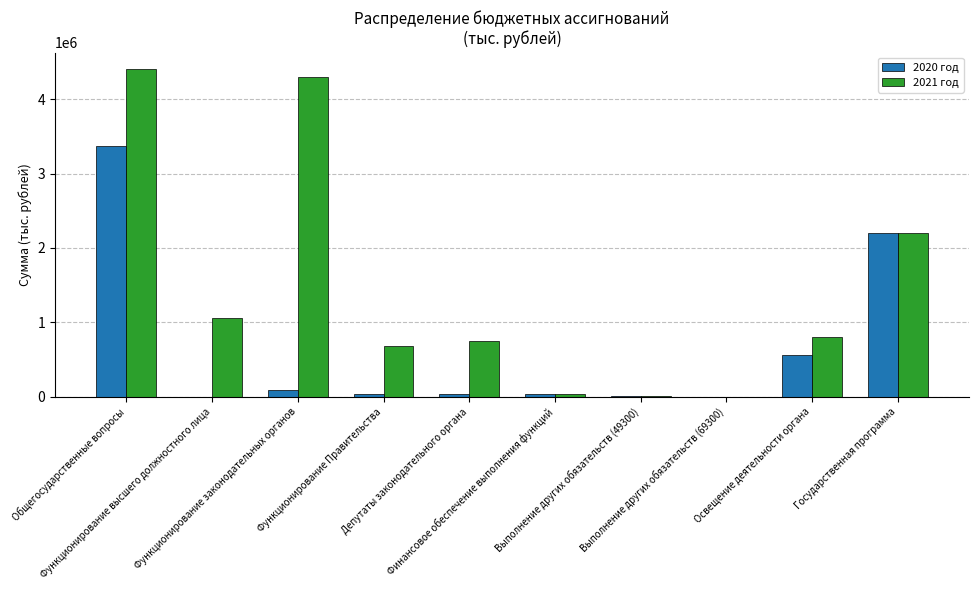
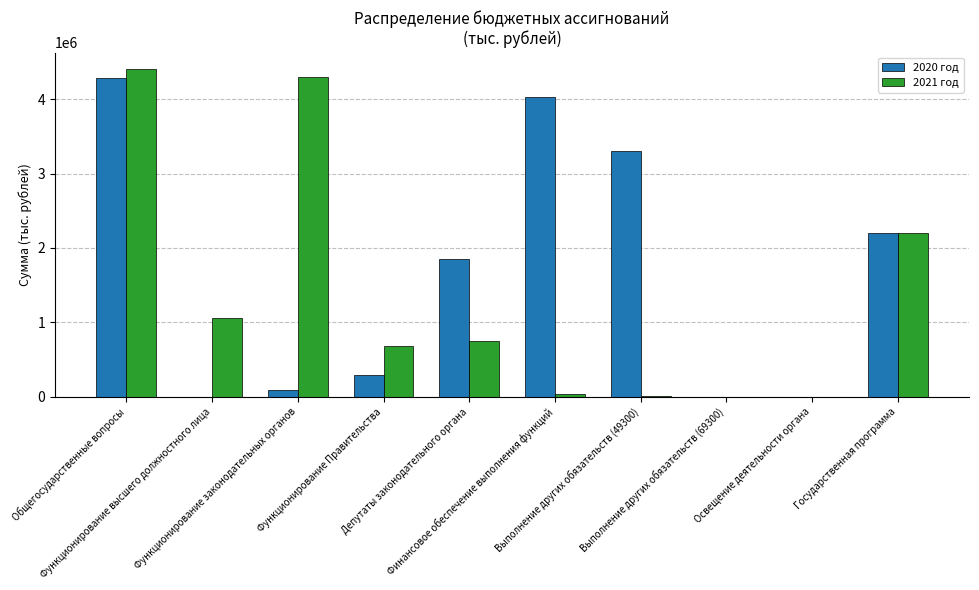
  {
    "2020 год": {
-     "Общегосударственные вопросы": 3400000,
+     "Общегосударственные вопросы": 4300000,
      "Функционирование законодательных органов": 100000,
-     "Функционирование Правительства": 0,
-     "Депутаты законодательного органа": 0,
-     "Финансовое обеспечение выполнения функций": 0,
-     "Выполнение других обязательств (49300)": 0,
-     "Освещение деятельности органа": 600000,
+     "Функционирование Правительства": 300000,
+     "Депутаты законодательного органа": 1900000,
+     "Финансовое обеспечение выполнения функций": 4000000,
+     "Выполнение других обязательств (49300)": 3300000,
+     "Освещение деятельности органа": 0,
      "Государственная программа": 2200000
    },
    "2021 год": {
      "Общегосударственные вопросы": 4400000,
      "Функционирование высшего должностного лица": 1100000,
      "Функционирование законодательных органов": 4300000,
      "Функционирование Правительства": 700000,
      "Депутаты законодательного органа": 800000,
      "Финансовое обеспечение выполнения функций": 0,
-     "Освещение деятельности органа": 800000,
+     "Освещение деятельности органа": 0,
      "Государственная программа": 2200000
    }
  }
